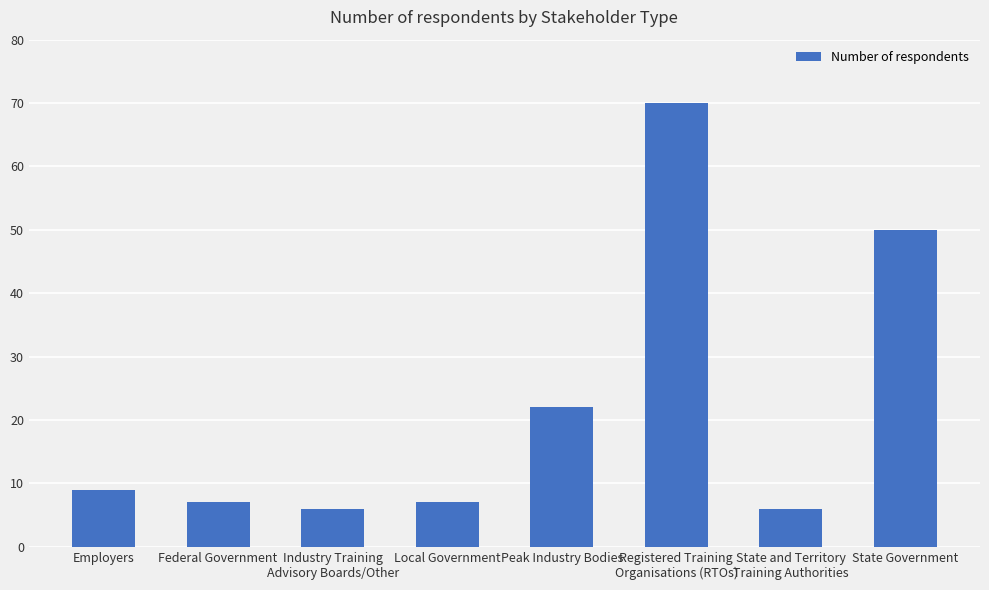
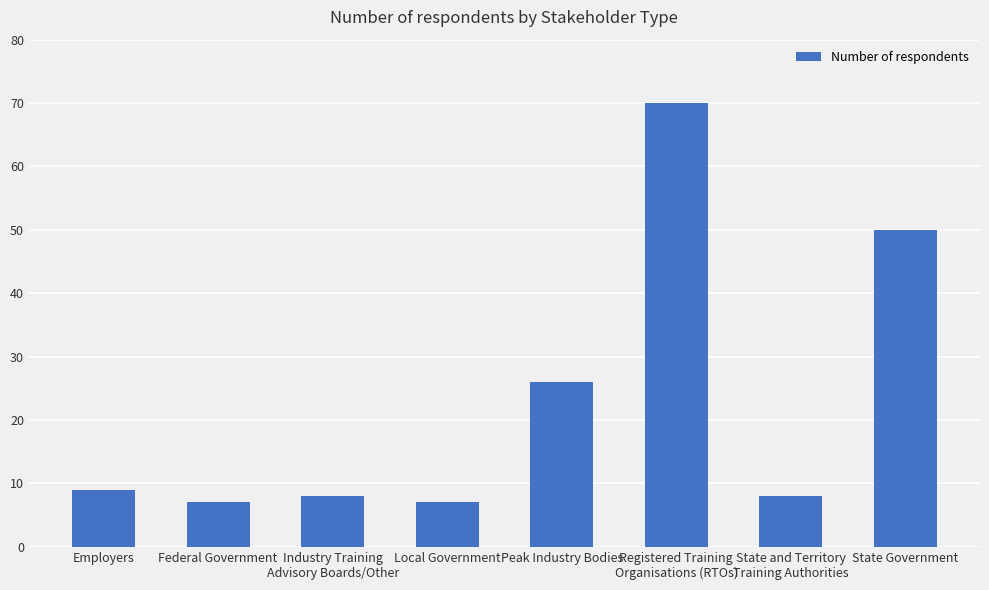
  {
    "Employers": 9,
    "Federal Government": 7,
-   "Industry Training Advisory Boards/Other": 6,
+   "Industry Training Advisory Boards/Other": 8,
    "Local Government": 7,
-   "Peak Industry Bodies": 22,
+   "Peak Industry Bodies": 26,
    "Registered Training Organisations (RTOs)": 70,
-   "State and Territory Training Authorities": 6,
+   "State and Territory Training Authorities": 8,
    "State Government": 50
  }
